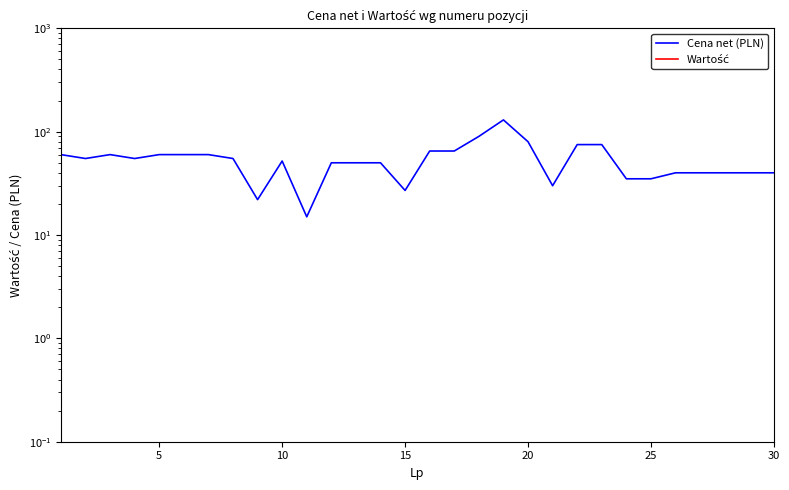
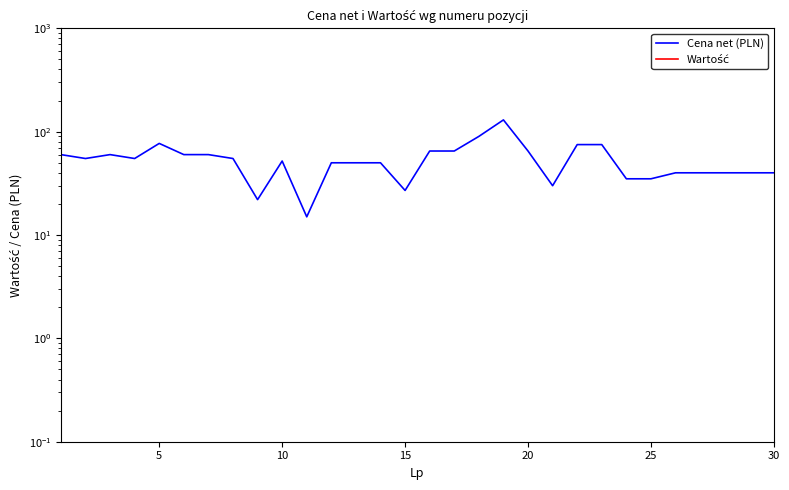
  {
    "Cena net (PLN)": {
-     "5": 60,
+     "5": 80,
      "10": 50,
      "15": 27,
-     "20": 80,
+     "20": 70,
      "25": 35,
      "30": 40
    }
  }
